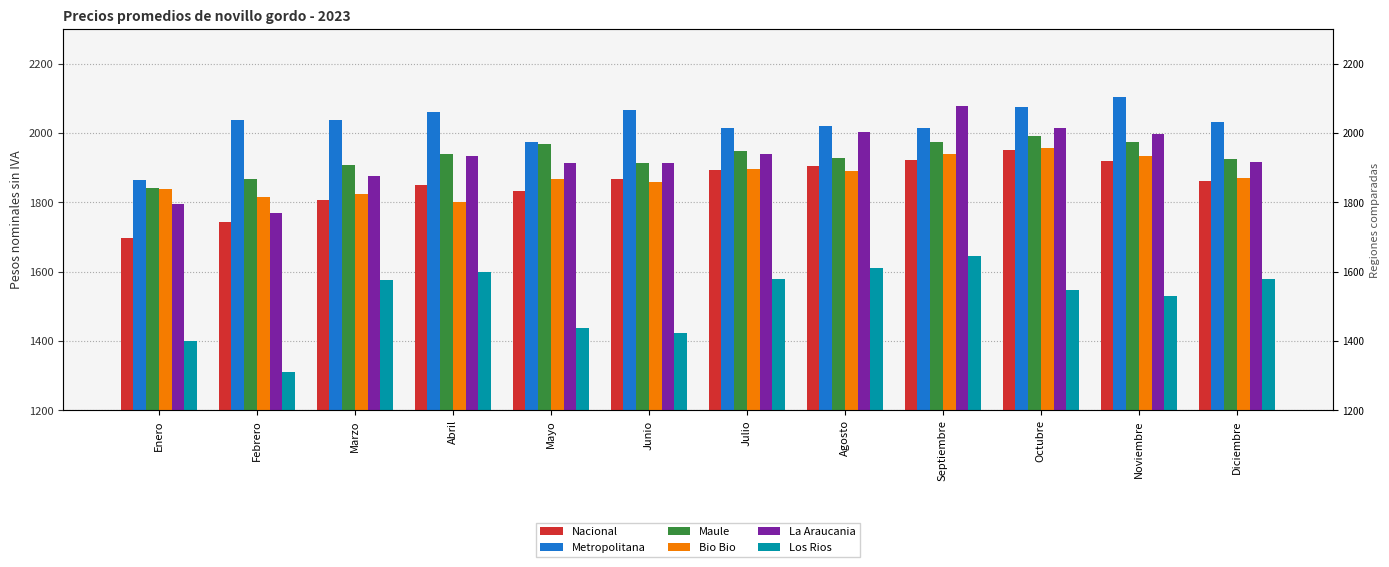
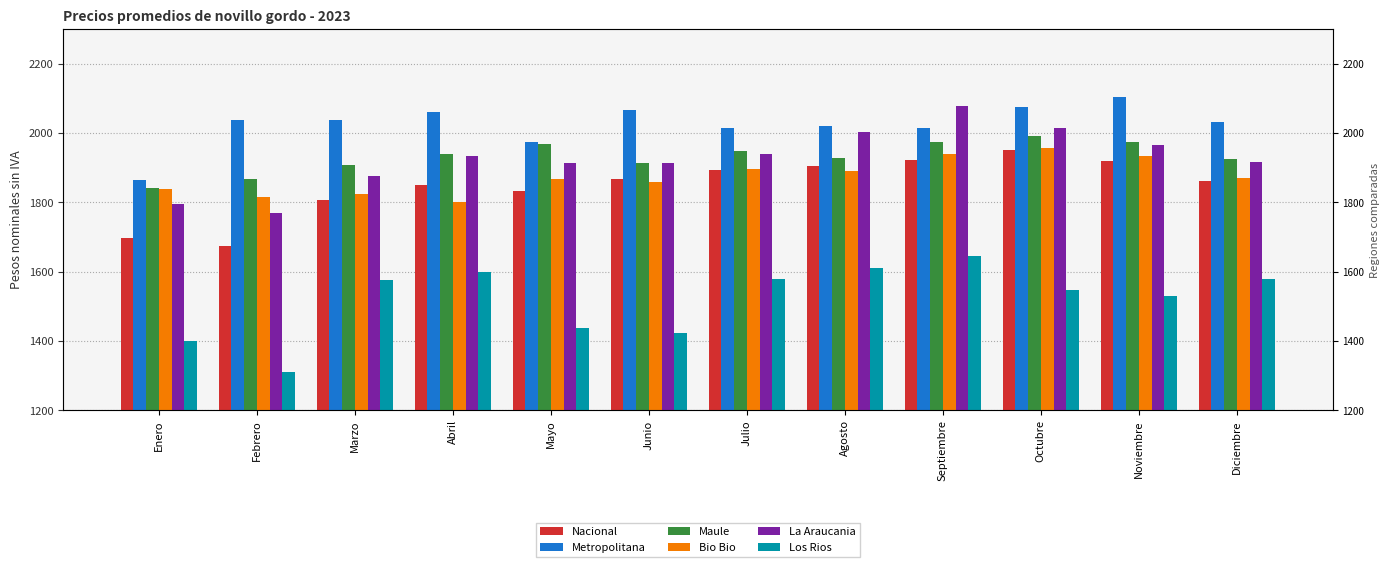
  {
    "Nacional": {
      "Enero": 1700,
-     "Febrero": 1740,
+     "Febrero": 1670,
      "Marzo": 1810,
      "Abril": 1850,
      "Mayo": 1830,
      "Junio": 1870,
      "Julio": 1890,
      "Agosto": 1910,
      "Septiembre": 1920,
      "Octubre": 1950,
      "Noviembre": 1920,
      "Diciembre": 1860
    },
    "Maule": {
      "Enero": 1840,
      "Febrero": 1870,
      "Marzo": 1910,
      "Abril": 1940,
      "Mayo": 1970,
      "Junio": 1910,
      "Julio": 1950,
      "Agosto": 1930,
      "Septiembre": 1970,
      "Octubre": 1990,
      "Noviembre": 1970,
      "Diciembre": 1930
    },
    "Bio Bio": {
      "Enero": 1840,
      "Febrero": 1810,
      "Marzo": 1820,
      "Abril": 1800,
      "Mayo": 1870,
      "Junio": 1860,
      "Julio": 1890,
      "Agosto": 1890,
      "Septiembre": 1940,
      "Octubre": 1960,
      "Noviembre": 1930,
      "Diciembre": 1870
    },
    "La Araucania": {
      "Enero": 1790,
      "Febrero": 1770,
      "Marzo": 1870,
      "Abril": 1930,
      "Mayo": 1910,
      "Junio": 1910,
      "Julio": 1940,
      "Agosto": 2000,
      "Septiembre": 2080,
      "Octubre": 2010,
-     "Noviembre": 2000,
+     "Noviembre": 1960,
      "Diciembre": 1910
    }
  }
